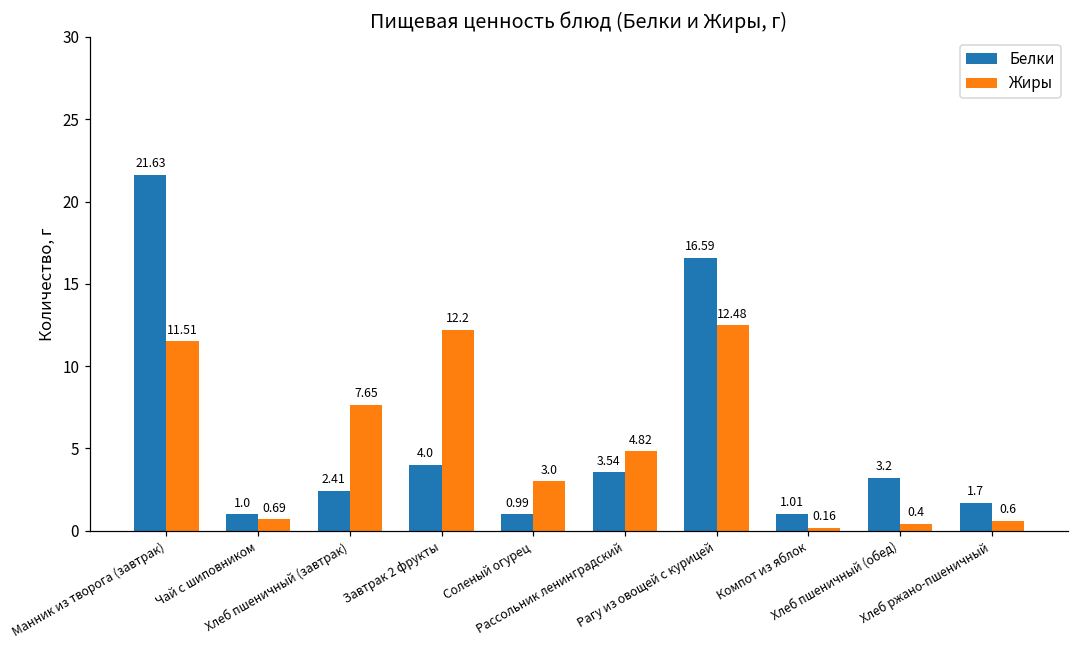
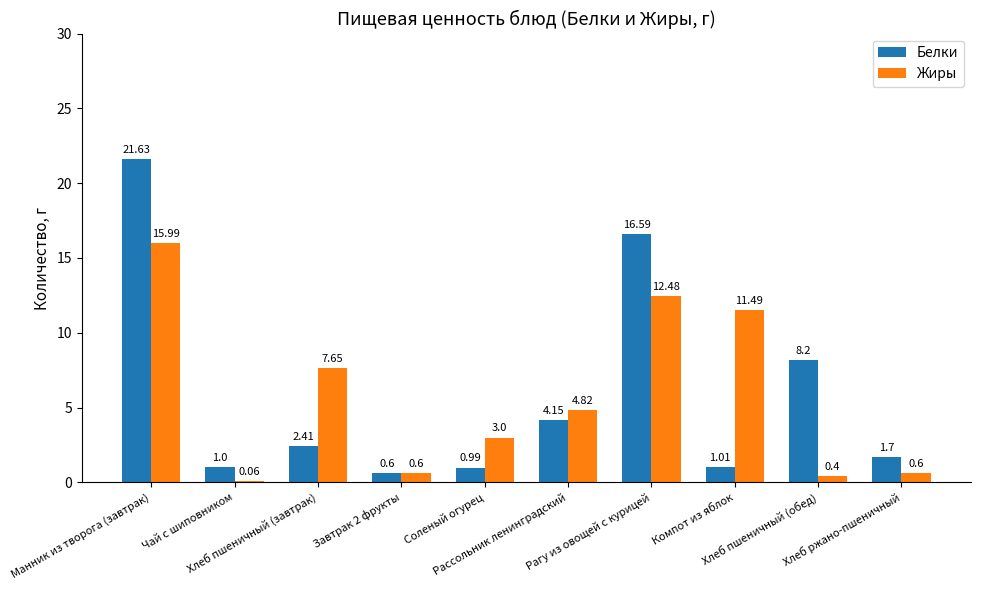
  {
    "Белки": {
      "Манник из творога (завтрак)": 21.63,
      "Чай с шиповником": 1.0,
      "Хлеб пшеничный (завтрак)": 2.41,
-     "Завтрак 2 фрукты": 4.0,
+     "Завтрак 2 фрукты": 0.6,
      "Соленый огурец": 0.99,
-     "Рассольник ленинградский": 3.54,
+     "Рассольник ленинградский": 4.15,
      "Рагу из овощей с курицей": 16.59,
      "Компот из яблок": 1.01,
-     "Хлеб пшеничный (обед)": 3.2,
+     "Хлеб пшеничный (обед)": 8.2,
      "Хлеб ржано-пшеничный": 1.7
    },
    "Жиры": {
-     "Манник из творога (завтрак)": 11.51,
-     "Чай с шиповником": 0.69,
+     "Манник из творога (завтрак)": 15.99,
+     "Чай с шиповником": 0.06,
      "Хлеб пшеничный (завтрак)": 7.65,
-     "Завтрак 2 фрукты": 12.2,
+     "Завтрак 2 фрукты": 0.6,
      "Соленый огурец": 3.0,
      "Рассольник ленинградский": 4.82,
      "Рагу из овощей с курицей": 12.48,
-     "Компот из яблок": 0.16,
+     "Компот из яблок": 11.49,
      "Хлеб пшеничный (обед)": 0.4,
      "Хлеб ржано-пшеничный": 0.6
    }
  }
